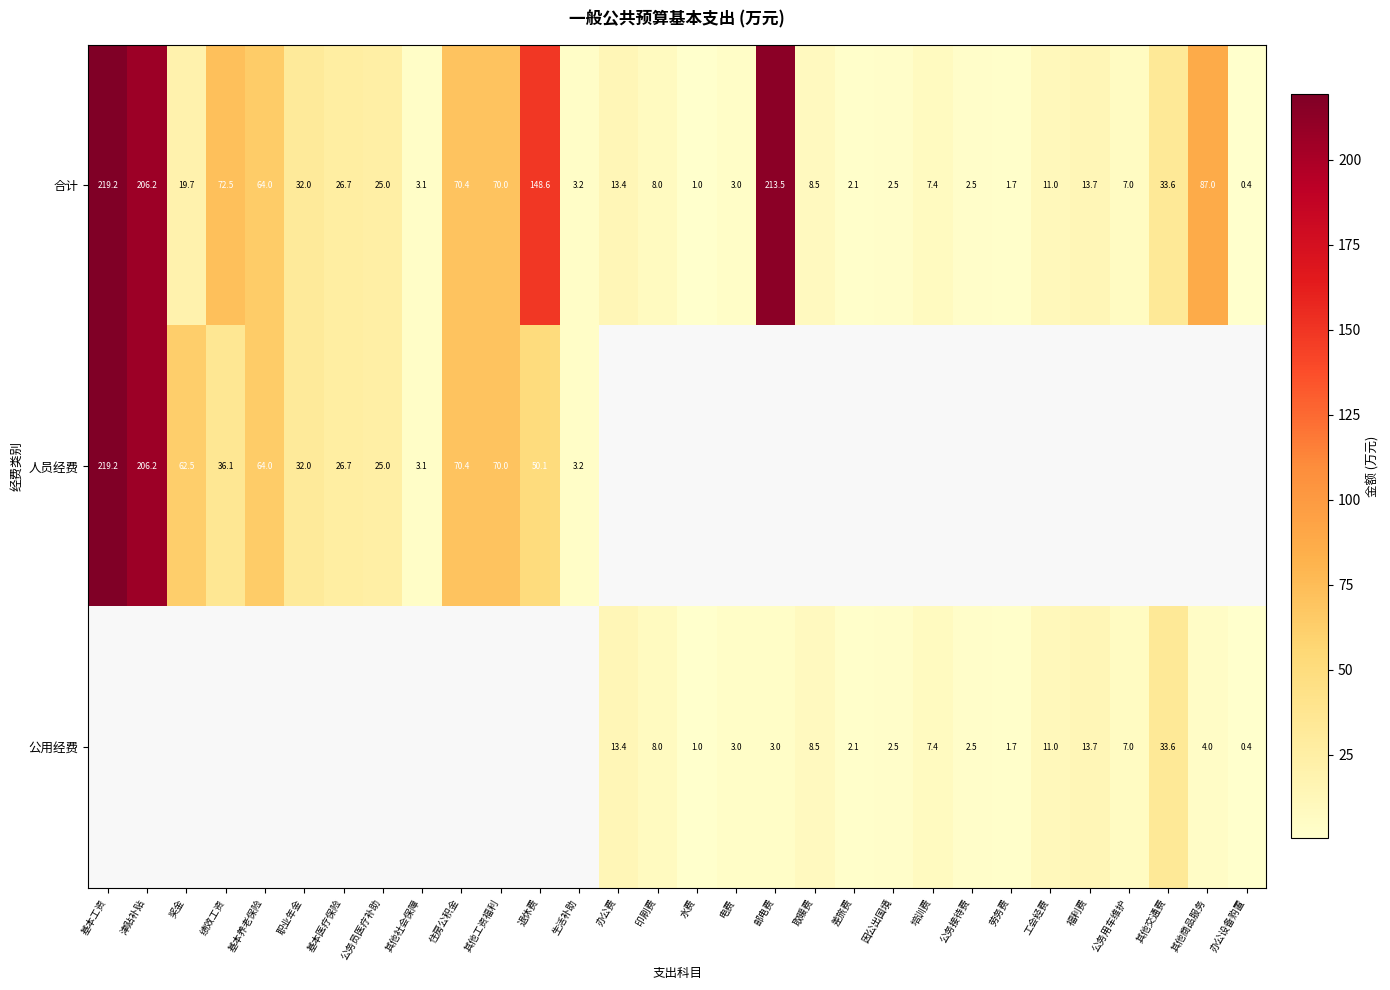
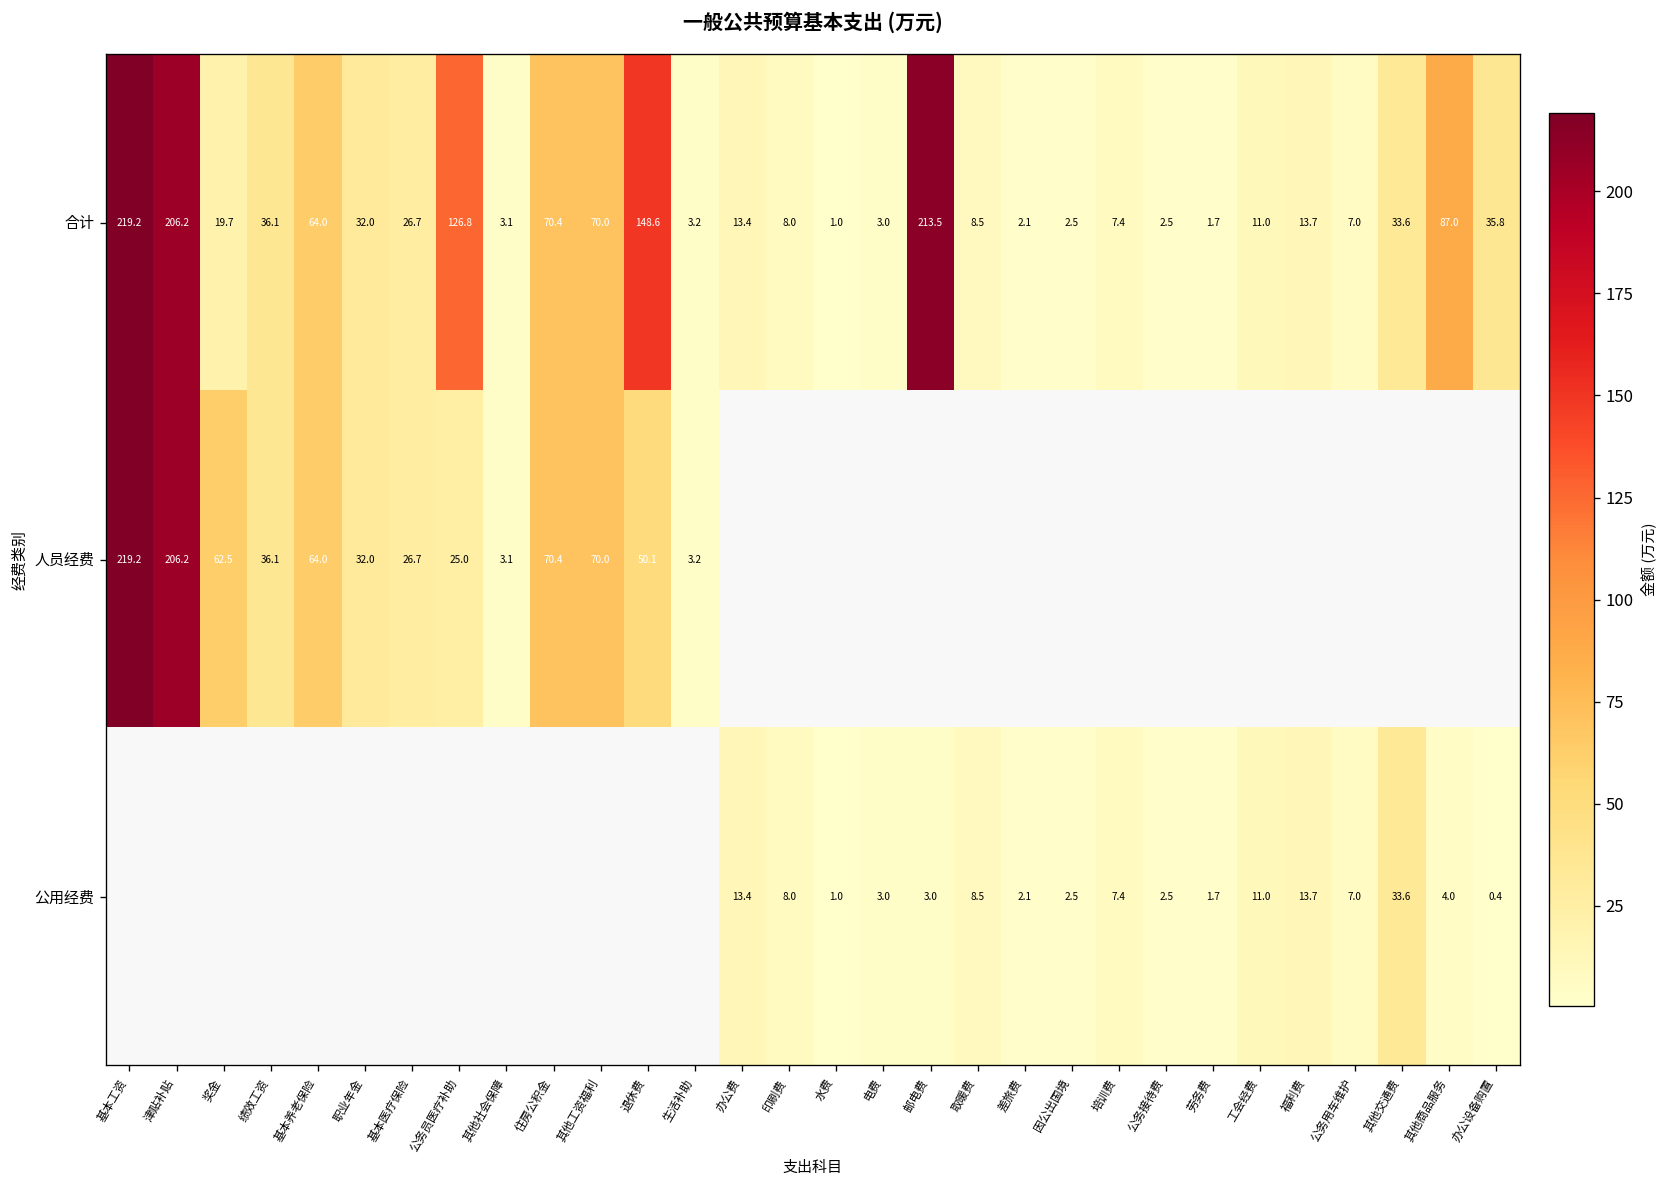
  {
    "合计": {
      "基本工资": 219.2,
      "津贴补贴": 206.2,
      "奖金": 19.7,
-     "绩效工资": 72.5,
+     "绩效工资": 36.1,
      "基本养老保险": 64.0,
      "职业年金": 32.0,
      "基本医疗保险": 26.7,
-     "公务员医疗补助": 25.0,
+     "公务员医疗补助": 126.8,
      "其他社会保障": 3.1,
      "住房公积金": 70.4,
      "其他工资福利": 70.0,
      "退休费": 148.6,
      "生活补助": 3.2,
      "办公费": 13.4,
      "印刷费": 8.0,
      "水费": 1.0,
      "电费": 3.0,
      "邮电费": 213.5,
      "取暖费": 8.5,
      "差旅费": 2.1,
      "因公出国境": 2.5,
      "培训费": 7.4,
      "公务接待费": 2.5,
      "劳务费": 1.7,
      "工会经费": 11.0,
      "福利费": 13.7,
      "公务用车维护": 7.0,
      "其他交通费": 33.6,
      "其他商品服务": 87.0,
-     "办公设备购置": 0.4
+     "办公设备购置": 35.8
    },
    "人员经费": {
      "基本工资": 219.2,
      "津贴补贴": 206.2,
      "奖金": 62.5,
      "绩效工资": 36.1,
      "基本养老保险": 64.0,
      "职业年金": 32.0,
      "基本医疗保险": 26.7,
      "公务员医疗补助": 25.0,
      "其他社会保障": 3.1,
      "住房公积金": 70.4,
      "其他工资福利": 70.0,
      "退休费": 50.1,
      "生活补助": 3.2
    },
    "公用经费": {
      "办公费": 13.4,
      "印刷费": 8.0,
      "水费": 1.0,
      "电费": 3.0,
      "邮电费": 3.0,
      "取暖费": 8.5,
      "差旅费": 2.1,
      "因公出国境": 2.5,
      "培训费": 7.4,
      "公务接待费": 2.5,
      "劳务费": 1.7,
      "工会经费": 11.0,
      "福利费": 13.7,
      "公务用车维护": 7.0,
      "其他交通费": 33.6,
      "其他商品服务": 4.0,
      "办公设备购置": 0.4
    }
  }
